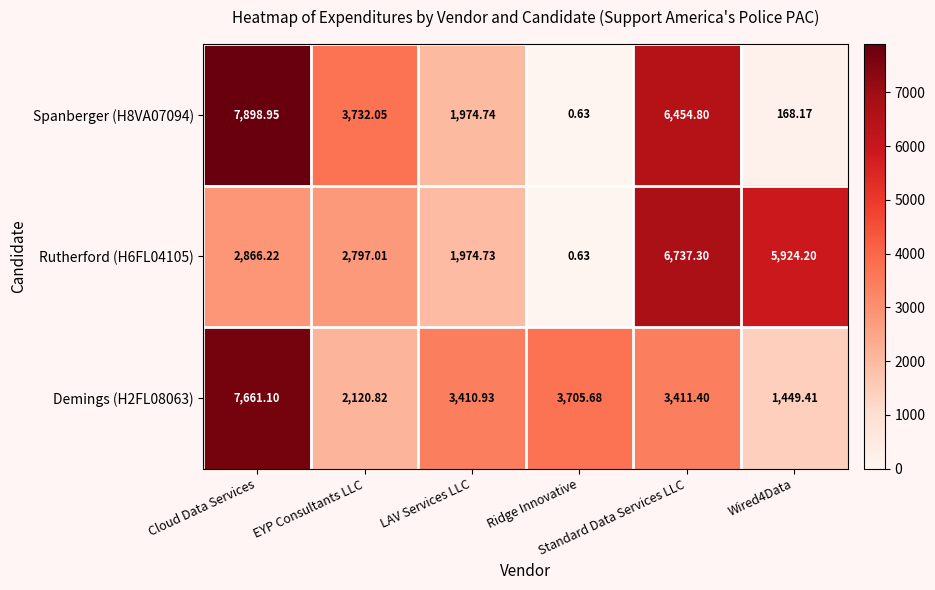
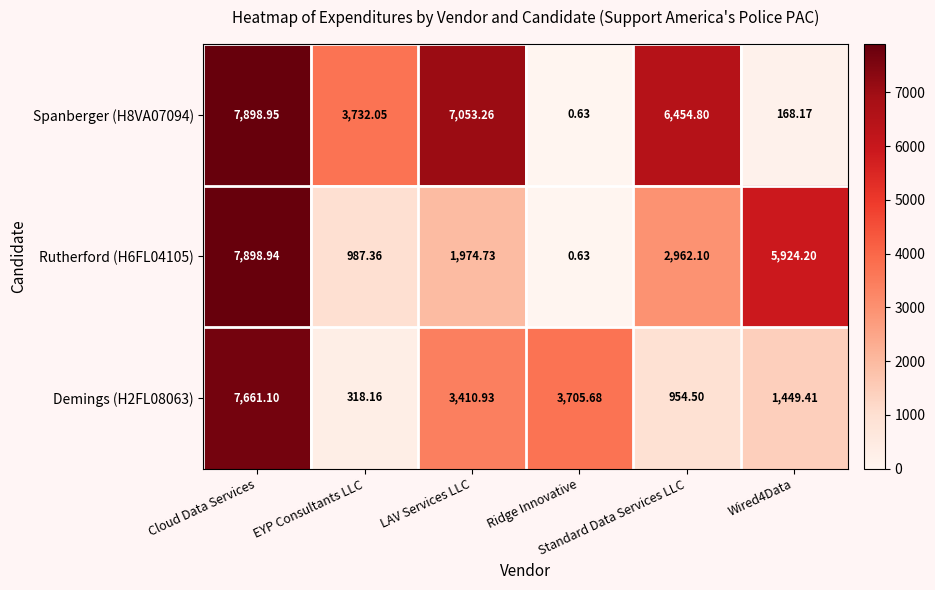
  {
    "Spanberger (H8VA07094)": {
      "Cloud Data Services": "7,898.95",
      "EYP Consultants LLC": "3,732.05",
-     "LAV Services LLC": "1,974.74",
+     "LAV Services LLC": "7,053.26",
      "Ridge Innovative": "0.63",
      "Standard Data Services LLC": "6,454.80",
      "Wired4Data": "168.17"
    },
    "Rutherford (H6FL04105)": {
-     "Cloud Data Services": "2,866.22",
-     "EYP Consultants LLC": "2,797.01",
+     "Cloud Data Services": "7,898.94",
+     "EYP Consultants LLC": "987.36",
      "LAV Services LLC": "1,974.73",
      "Ridge Innovative": "0.63",
-     "Standard Data Services LLC": "6,737.30",
+     "Standard Data Services LLC": "2,962.10",
      "Wired4Data": "5,924.20"
    },
    "Demings (H2FL08063)": {
      "Cloud Data Services": "7,661.10",
-     "EYP Consultants LLC": "2,120.82",
+     "EYP Consultants LLC": "318.16",
      "LAV Services LLC": "3,410.93",
      "Ridge Innovative": "3,705.68",
-     "Standard Data Services LLC": "3,411.40",
+     "Standard Data Services LLC": "954.50",
      "Wired4Data": "1,449.41"
    }
  }
